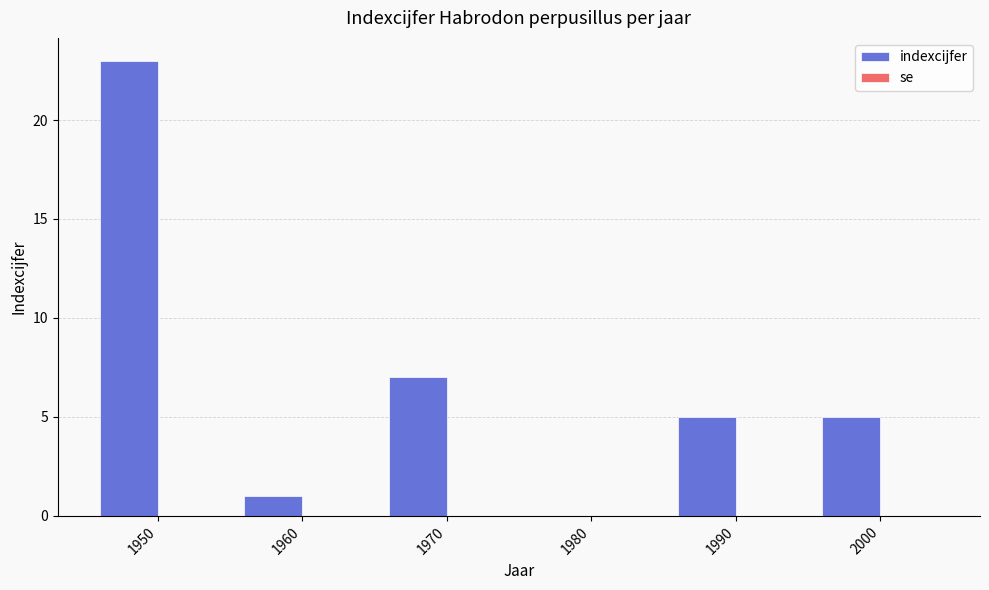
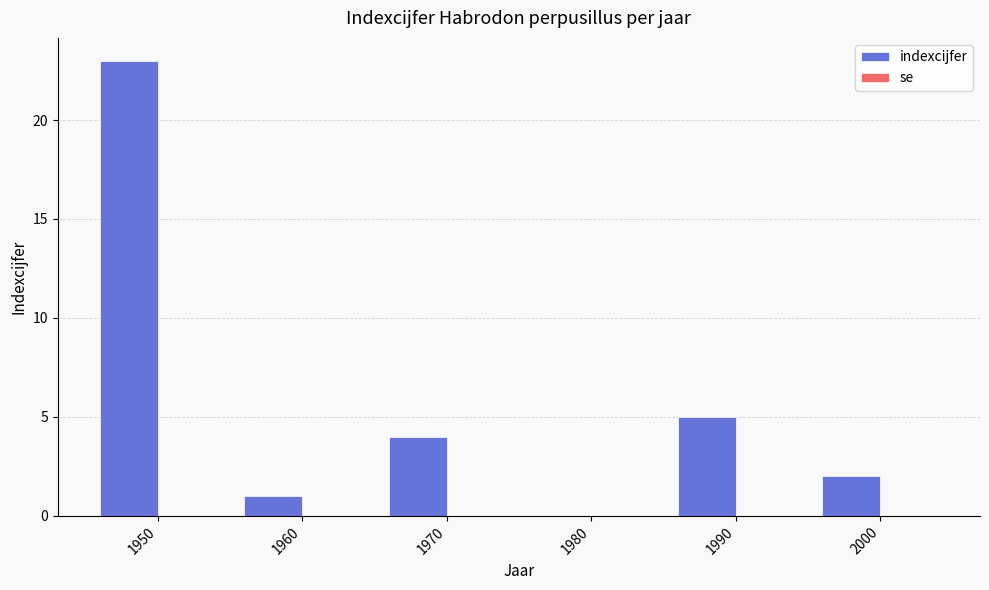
  {
    "indexcijfer": {
      "1950": 23,
      "1960": 1,
-     "1970": 7,
+     "1970": 4,
      "1980": 0,
      "1990": 5,
-     "2000": 5
+     "2000": 2
    },
    "se": {
      "1950": 0,
      "1960": 0,
      "1970": 0,
      "1980": 0,
      "1990": 0,
      "2000": 0
    }
  }
